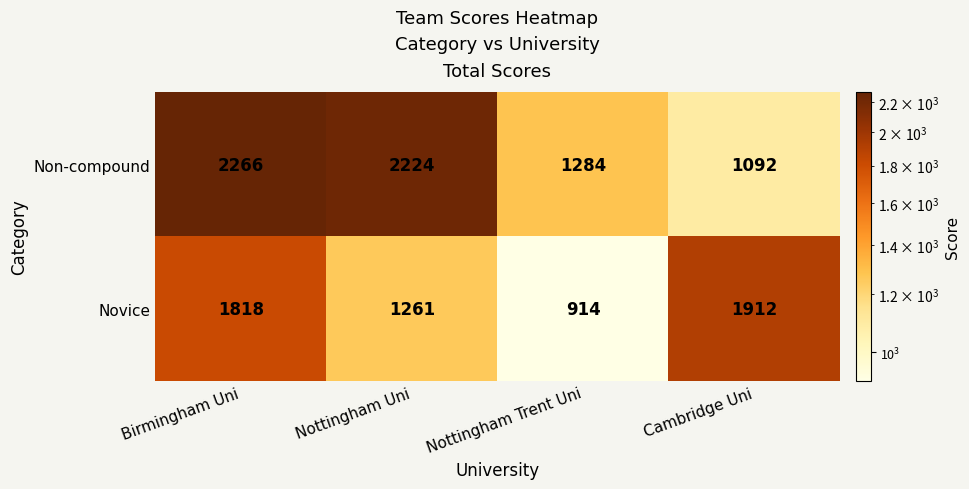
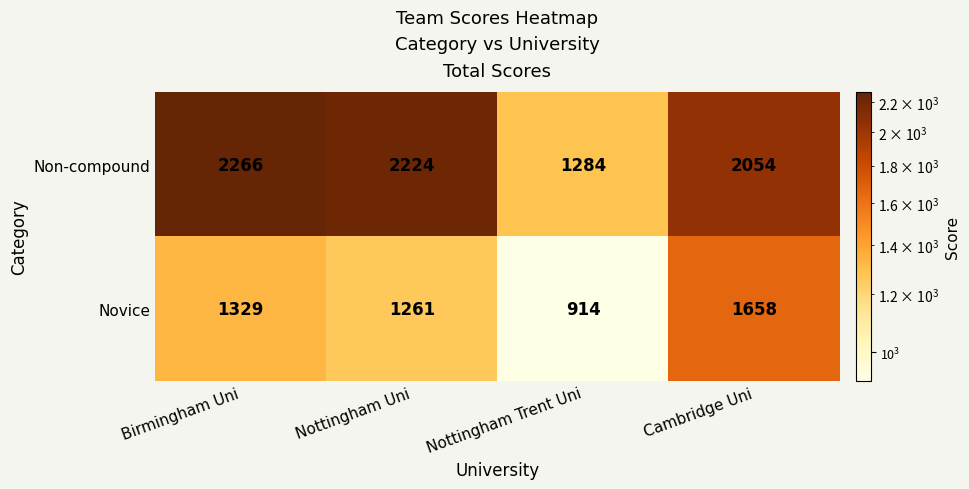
  {
    "Non-compound": {
      "Birmingham Uni": 2266,
      "Nottingham Uni": 2224,
      "Nottingham Trent Uni": 1284,
-     "Cambridge Uni": 1092
+     "Cambridge Uni": 2054
    },
    "Novice": {
-     "Birmingham Uni": 1818,
+     "Birmingham Uni": 1329,
      "Nottingham Uni": 1261,
      "Nottingham Trent Uni": 914,
-     "Cambridge Uni": 1912
+     "Cambridge Uni": 1658
    }
  }
